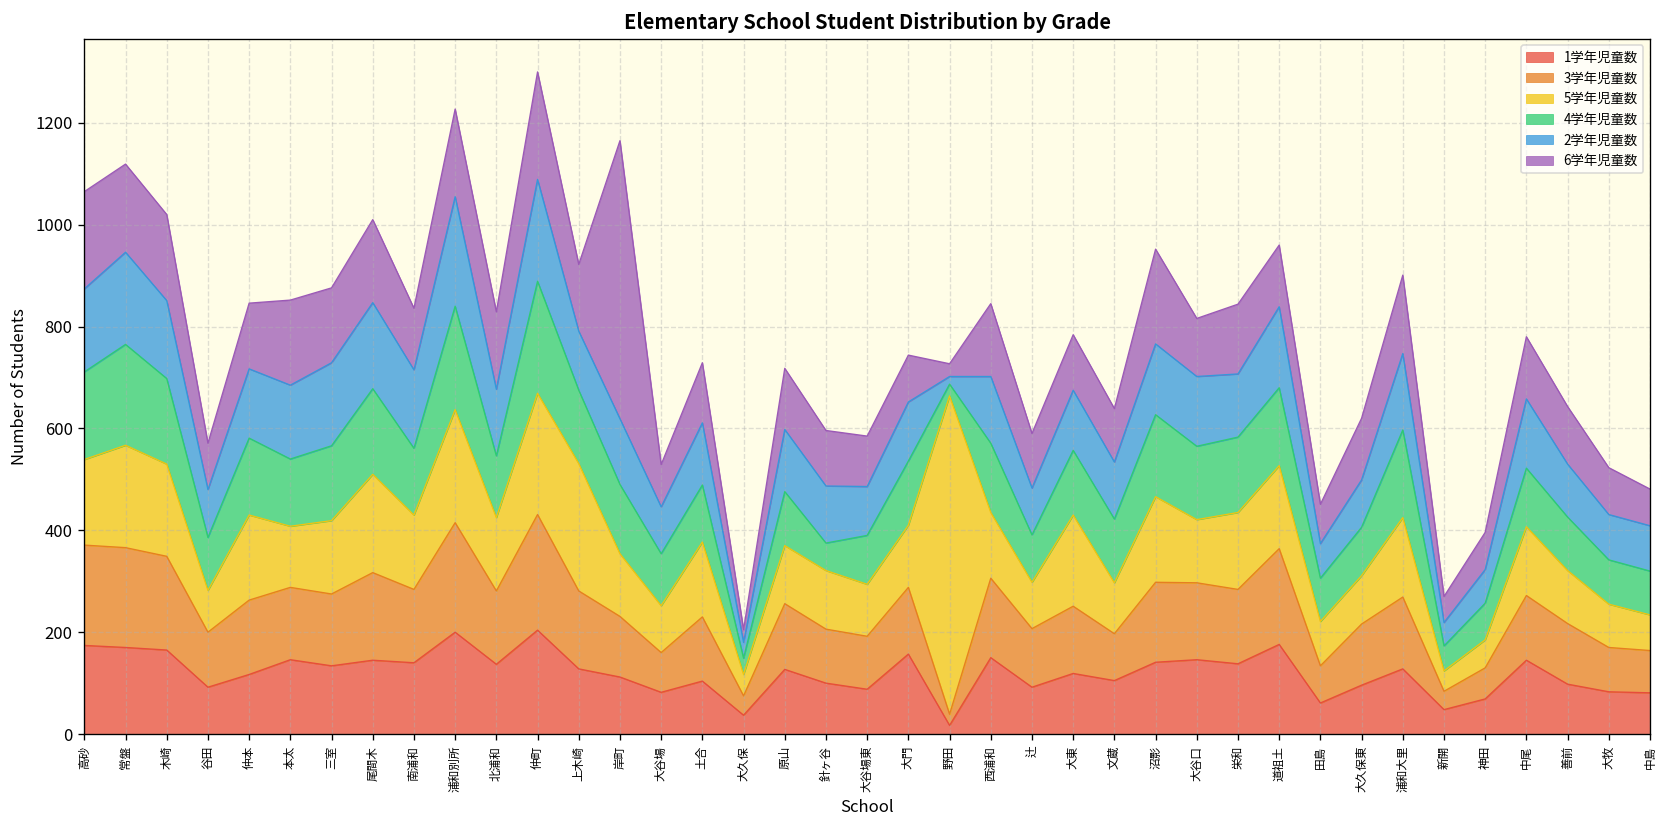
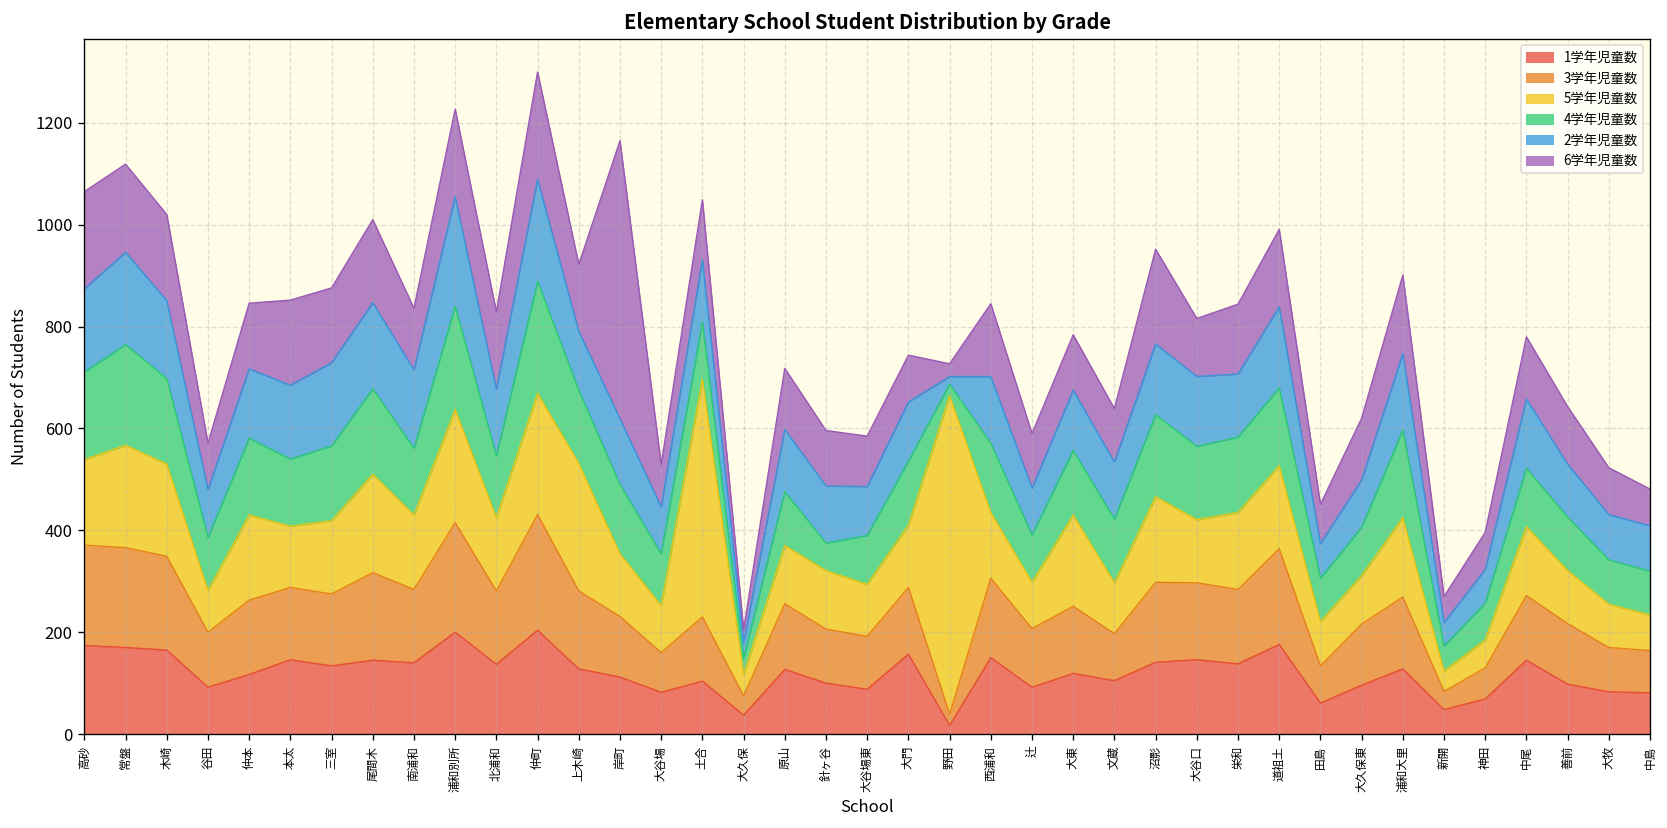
  {
    "5学年児童数": {
      "高砂": 170,
      "常盤": 200,
      "木崎": 180,
      "谷田": 80,
      "仲本": 170,
      "本太": 120,
      "三室": 140,
      "尾間木": 190,
      "南浦和": 150,
      "浦和別所": 220,
      "北浦和": 140,
      "仲町": 240,
      "上木崎": 250,
      "岸町": 120,
      "大谷場": 90,
-     "土合": 150,
+     "土合": 470,
      "大久保": 40,
      "原山": 110,
      "針ヶ谷": 120,
      "大谷場東": 100,
      "大門": 120,
      "野田": 630,
      "西浦和": 130,
      "辻": 90,
      "大東": 180,
      "文蔵": 100,
      "沼影": 170,
      "大谷口": 120,
      "栄和": 150,
      "道祖土": 160,
      "田島": 90,
      "大久保東": 100,
      "浦和大里": 160,
      "新開": 40,
      "神田": 60,
      "中尾": 140,
      "善前": 100,
      "大牧": 90,
      "中島": 70
    },
    "4学年児童数": {
      "高砂": 170,
      "常盤": 200,
      "木崎": 170,
      "谷田": 100,
      "仲本": 150,
      "本太": 130,
      "三室": 150,
      "尾間木": 170,
      "南浦和": 130,
      "浦和別所": 200,
      "北浦和": 120,
      "仲町": 220,
      "上木崎": 140,
      "岸町": 140,
      "大谷場": 100,
      "土合": 110,
      "大久保": 30,
      "原山": 110,
      "針ヶ谷": 50,
      "大谷場東": 100,
      "大門": 130,
      "野田": 20,
      "西浦和": 140,
      "辻": 90,
      "大東": 130,
      "文蔵": 130,
      "沼影": 160,
      "大谷口": 140,
      "栄和": 150,
      "道祖土": 150,
      "田島": 90,
      "大久保東": 100,
      "浦和大里": 170,
      "新開": 50,
      "神田": 70,
      "中尾": 120,
      "善前": 110,
      "大牧": 90,
      "中島": 90
    },
    "2学年児童数": {
      "高砂": 160,
      "常盤": 180,
      "木崎": 150,
      "谷田": 90,
      "仲本": 140,
      "本太": 150,
      "三室": 160,
      "尾間木": 170,
      "南浦和": 150,
      "浦和別所": 220,
      "北浦和": 130,
      "仲町": 200,
      "上木崎": 120,
      "岸町": 130,
      "大谷場": 90,
      "土合": 120,
      "大久保": 30,
      "原山": 120,
      "針ヶ谷": 110,
      "大谷場東": 100,
      "大門": 120,
      "野田": 20,
      "西浦和": 130,
      "辻": 90,
      "大東": 120,
      "文蔵": 110,
      "沼影": 140,
      "大谷口": 140,
      "栄和": 120,
      "道祖土": 160,
      "田島": 70,
      "大久保東": 90,
      "浦和大里": 150,
      "新開": 50,
      "神田": 70,
      "中尾": 140,
      "善前": 100,
      "大牧": 90,
      "中島": 90
    },
    "6学年児童数": {
      "高砂": 190,
      "常盤": 170,
      "木崎": 170,
      "谷田": 90,
      "仲本": 130,
      "本太": 170,
      "三室": 150,
      "尾間木": 160,
      "南浦和": 120,
      "浦和別所": 170,
      "北浦和": 150,
      "仲町": 210,
      "上木崎": 130,
      "岸町": 550,
      "大谷場": 80,
      "土合": 120,
      "大久保": 30,
      "原山": 120,
      "針ヶ谷": 110,
      "大谷場東": 100,
      "大門": 90,
      "野田": 30,
      "西浦和": 140,
      "辻": 110,
      "大東": 110,
      "文蔵": 110,
      "沼影": 190,
      "大谷口": 110,
      "栄和": 140,
-     "道祖土": 120,
+     "道祖土": 150,
      "田島": 80,
      "大久保東": 120,
      "浦和大里": 150,
      "新開": 50,
      "神田": 70,
      "中尾": 120,
      "善前": 110,
      "大牧": 90,
      "中島": 70
    }
  }
